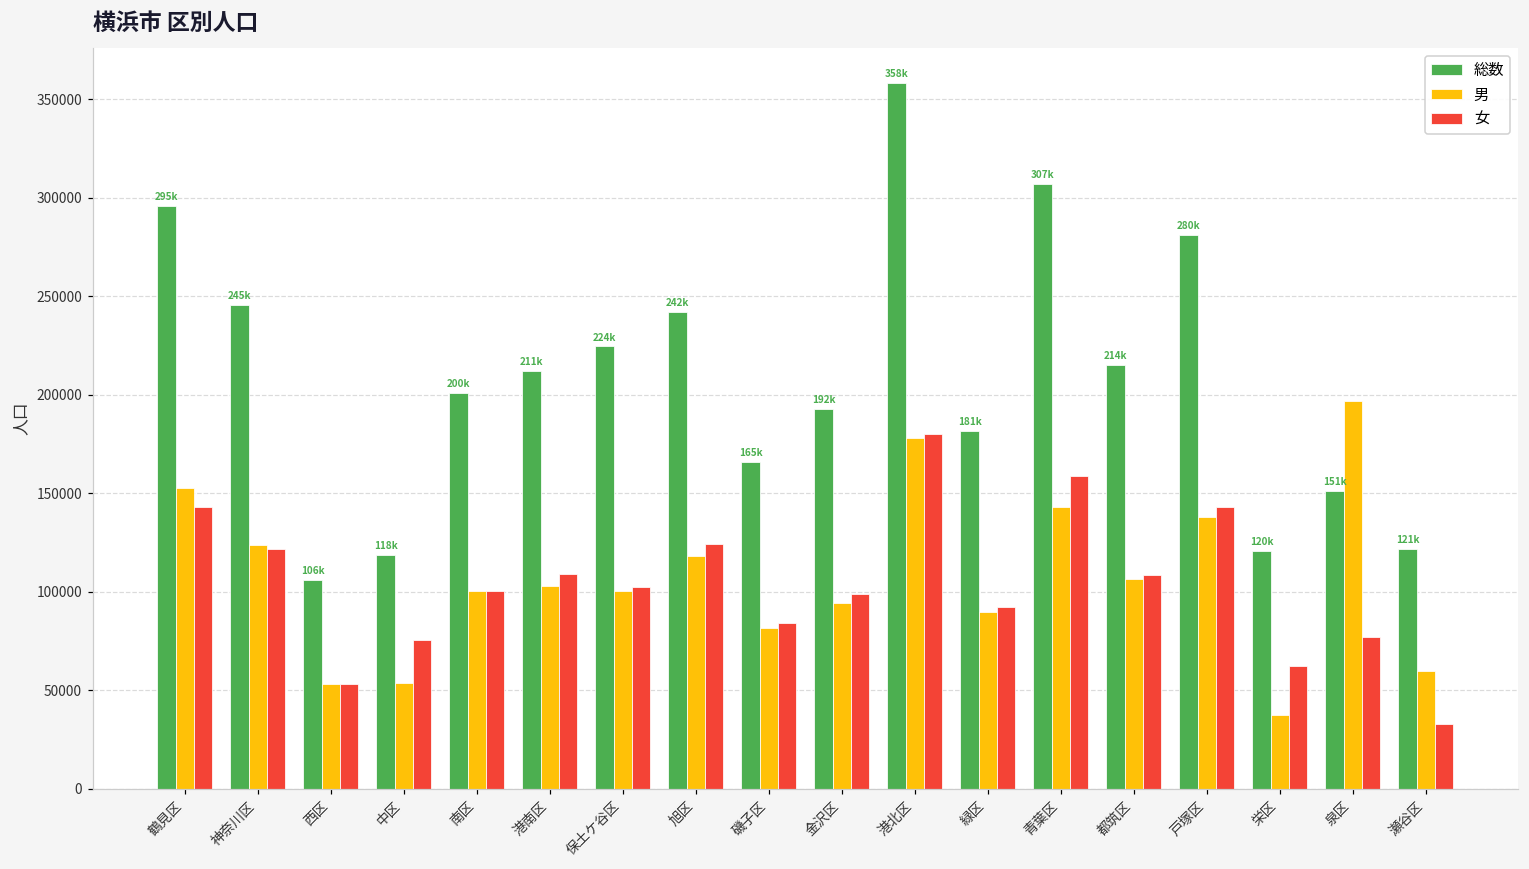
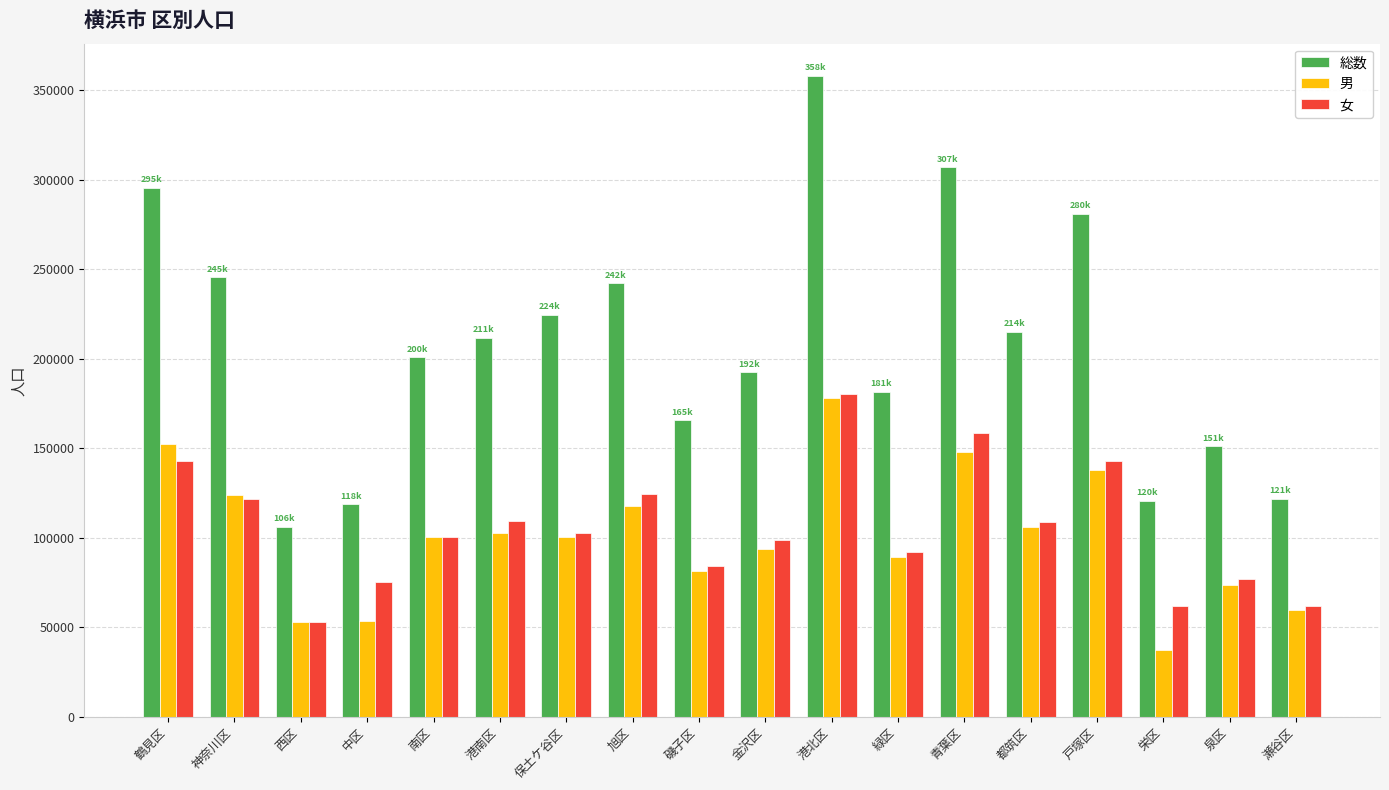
  {
    "総数": {
      "西区": "106k",
      "旭区": "242k",
      "港北区": "358k",
      "青葉区": "307k",
      "泉区": "151k"
    },
    "男": {
      "鶴見区": "153000",
      "神奈川区": "124000",
      "西区": "53000",
      "中区": "54000",
      "南区": "100000",
      "港南区": "103000",
      "保土ケ谷区": "100000",
      "旭区": "118000",
      "磯子区": "82000",
      "金沢区": "94000",
      "港北区": "178000",
      "緑区": "90000",
-     "青葉区": "143000",
+     "青葉区": "148000",
      "都筑区": "106000",
      "戸塚区": "138000",
      "栄区": "37000",
-     "泉区": "197000",
+     "泉区": "74000",
      "瀬谷区": "60000"
    },
    "女": {
      "鶴見区": "143000",
      "神奈川区": "122000",
      "西区": "53000",
      "中区": "75000",
      "南区": "101000",
      "港南区": "109000",
      "保土ケ谷区": "102000",
      "旭区": "124000",
      "磯子区": "84000",
      "金沢区": "99000",
      "港北区": "180000",
      "緑区": "92000",
      "青葉区": "159000",
      "都筑区": "109000",
      "戸塚区": "143000",
      "栄区": "62000",
      "泉区": "77000",
-     "瀬谷区": "33000"
+     "瀬谷区": "62000"
    }
  }
